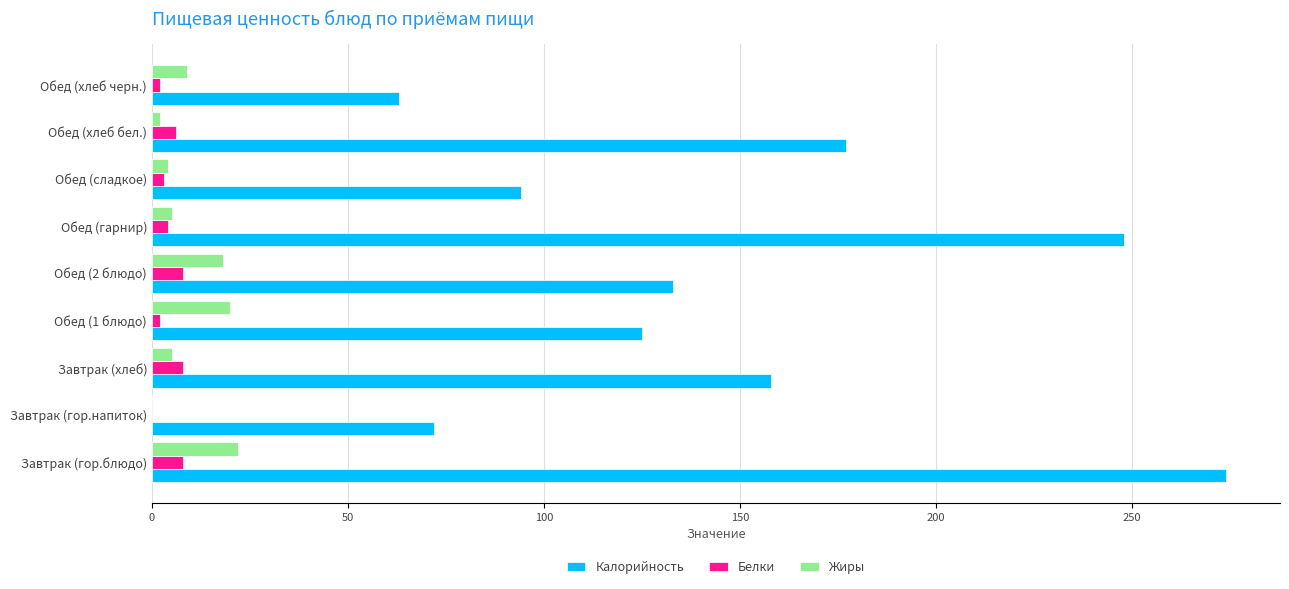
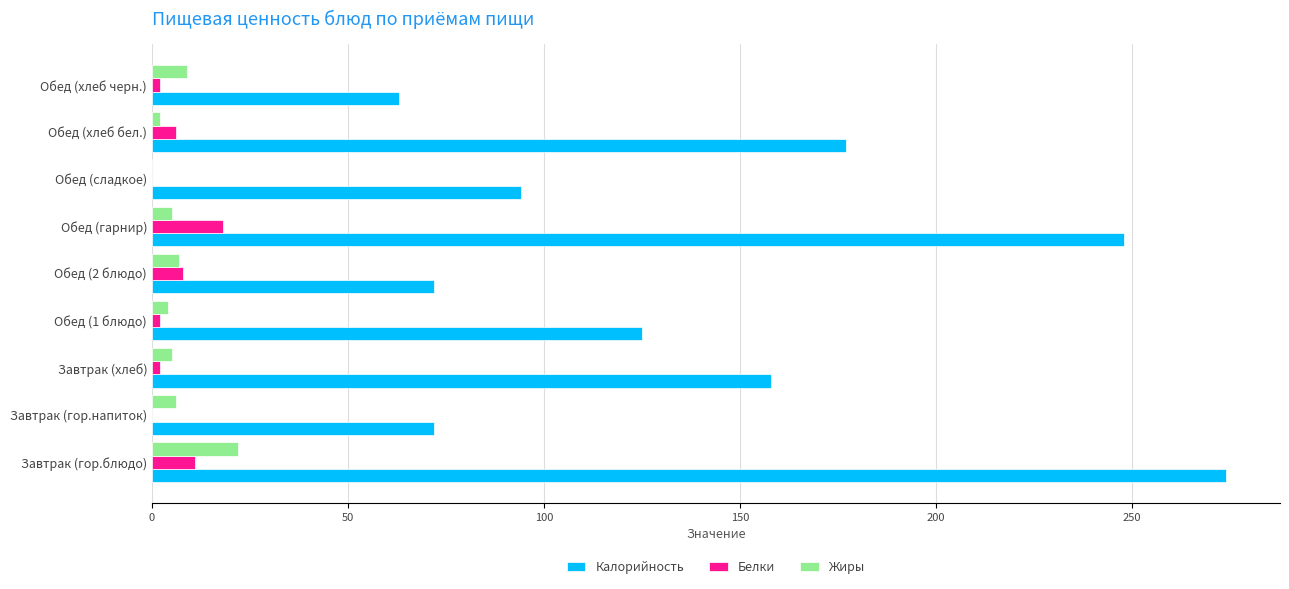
  {
    "Калорийность": {
      "Обед (хлеб черн.)": 63,
      "Обед (хлеб бел.)": 177,
      "Обед (сладкое)": 94,
      "Обед (гарнир)": 248,
-     "Обед (2 блюдо)": 133,
+     "Обед (2 блюдо)": 72,
      "Обед (1 блюдо)": 125,
      "Завтрак (хлеб)": 158,
      "Завтрак (гор.напиток)": 72,
      "Завтрак (гор.блюдо)": 274
    },
    "Белки": {
      "Обед (хлеб черн.)": 2,
      "Обед (хлеб бел.)": 6,
-     "Обед (сладкое)": 3,
-     "Обед (гарнир)": 4,
+     "Обед (сладкое)": 0,
+     "Обед (гарнир)": 18,
      "Обед (2 блюдо)": 8,
      "Обед (1 блюдо)": 2,
-     "Завтрак (хлеб)": 8,
+     "Завтрак (хлеб)": 2,
      "Завтрак (гор.напиток)": 0,
-     "Завтрак (гор.блюдо)": 8
+     "Завтрак (гор.блюдо)": 11
    },
    "Жиры": {
      "Обед (хлеб черн.)": 9,
      "Обед (хлеб бел.)": 2,
-     "Обед (сладкое)": 4,
+     "Обед (сладкое)": 0,
      "Обед (гарнир)": 5,
-     "Обед (2 блюдо)": 18,
-     "Обед (1 блюдо)": 20,
+     "Обед (2 блюдо)": 7,
+     "Обед (1 блюдо)": 4,
      "Завтрак (хлеб)": 5,
-     "Завтрак (гор.напиток)": 0,
+     "Завтрак (гор.напиток)": 6,
      "Завтрак (гор.блюдо)": 22
    }
  }
